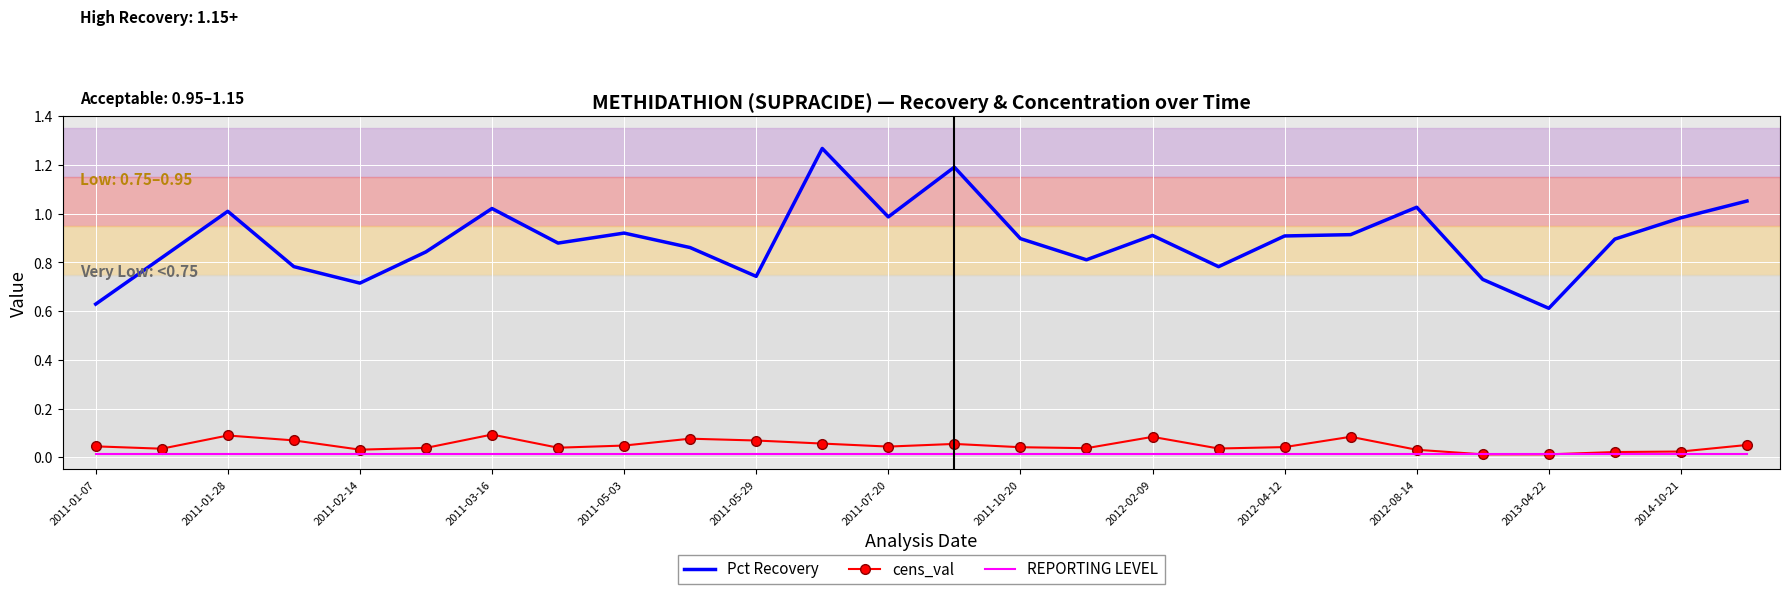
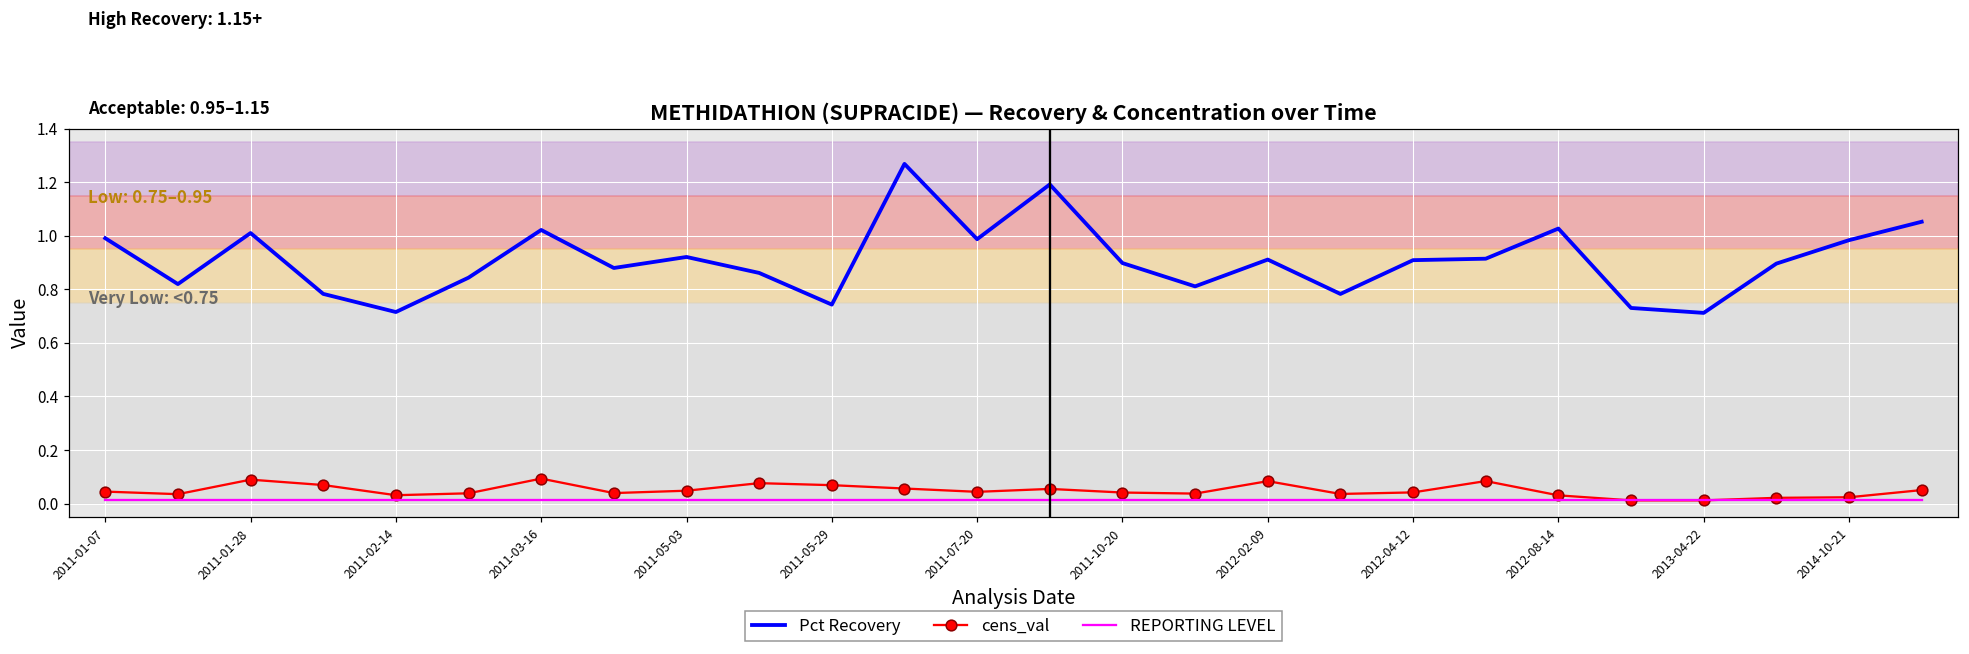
  {
    "Pct Recovery": {
-     "2011-01-07": 0.63,
+     "2011-01-07": 0.99,
      "2011-05-03": 0.92,
-     "2013-04-22": 0.61
+     "2013-04-22": 0.71
    },
    "cens_val": {
      "2011-01-07": 0.04,
      "2011-05-03": 0.05
    },
    "REPORTING LEVEL": {
      "2011-01-07": 0.01,
      "2011-05-03": 0.01
    }
  }
